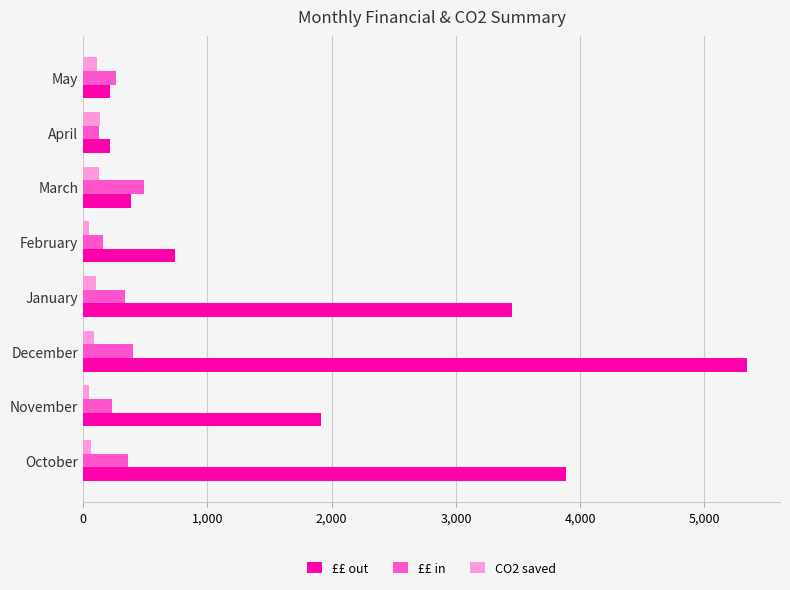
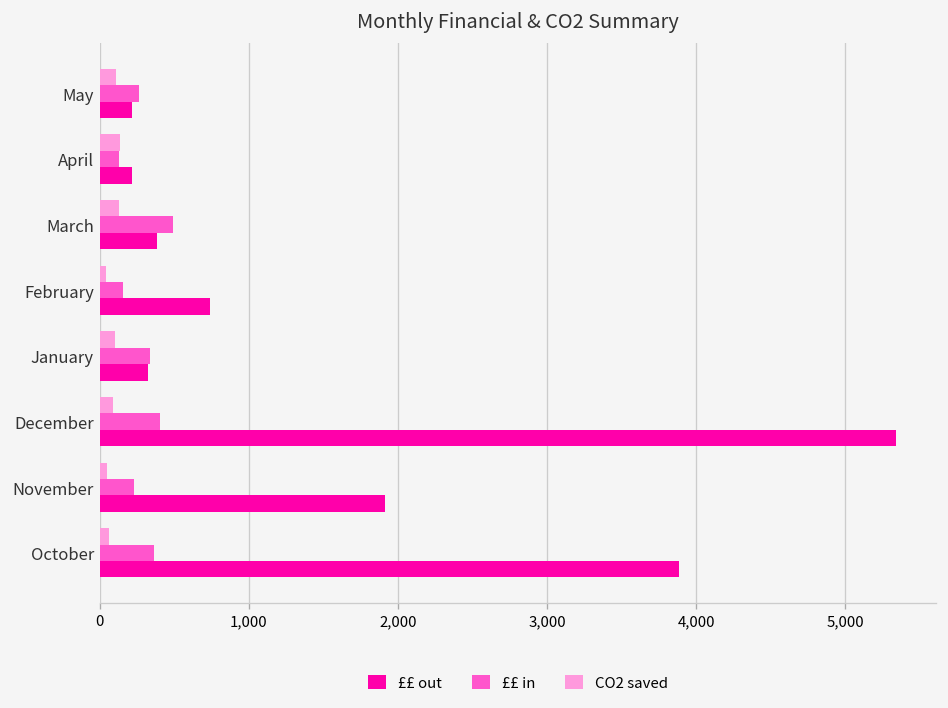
  {
    "££ out": {
      "May": "220",
      "April": "220",
      "March": "380",
      "February": "740",
-     "January": "3,450",
+     "January": "320",
      "December": "5,340",
      "November": "1,910",
      "October": "3,880"
    },
    "££ in": {
      "May": "260",
      "April": "130",
      "March": "490",
      "February": "160",
      "January": "340",
      "December": "400",
      "November": "230",
      "October": "360"
    },
    "CO2 saved": {
      "May": "110",
      "April": "140",
      "March": "130",
      "February": "50",
      "January": "100",
      "December": "90",
      "November": "50",
      "October": "60"
    }
  }
